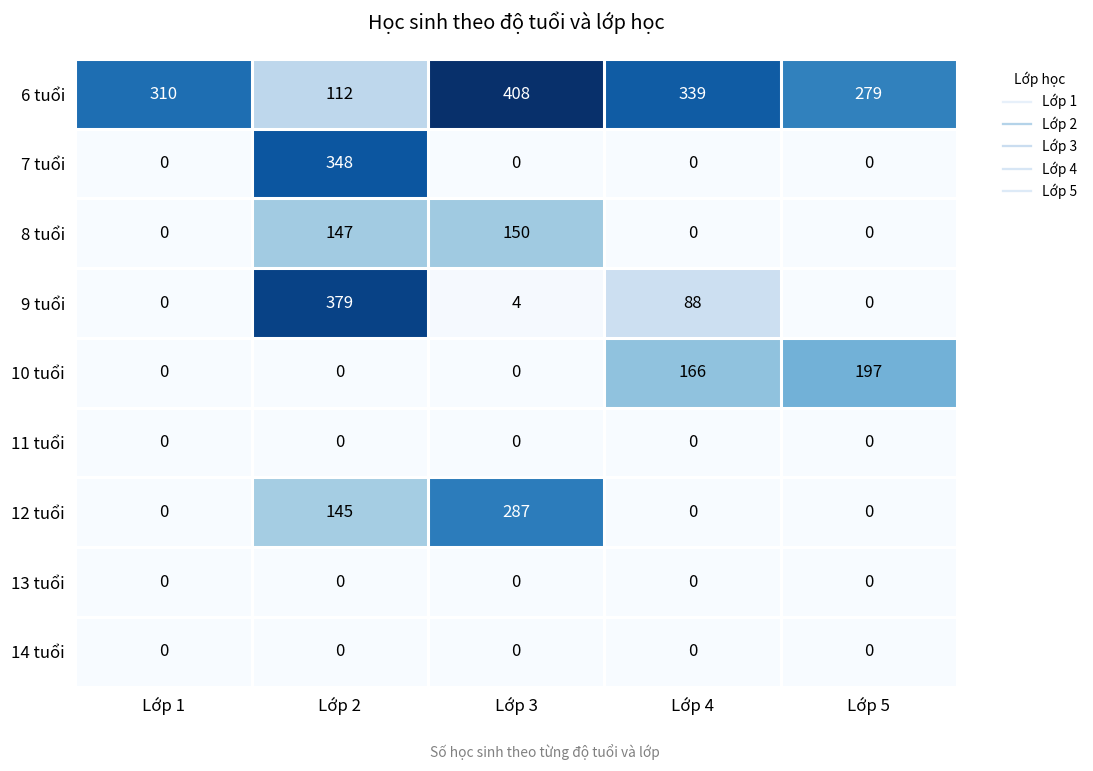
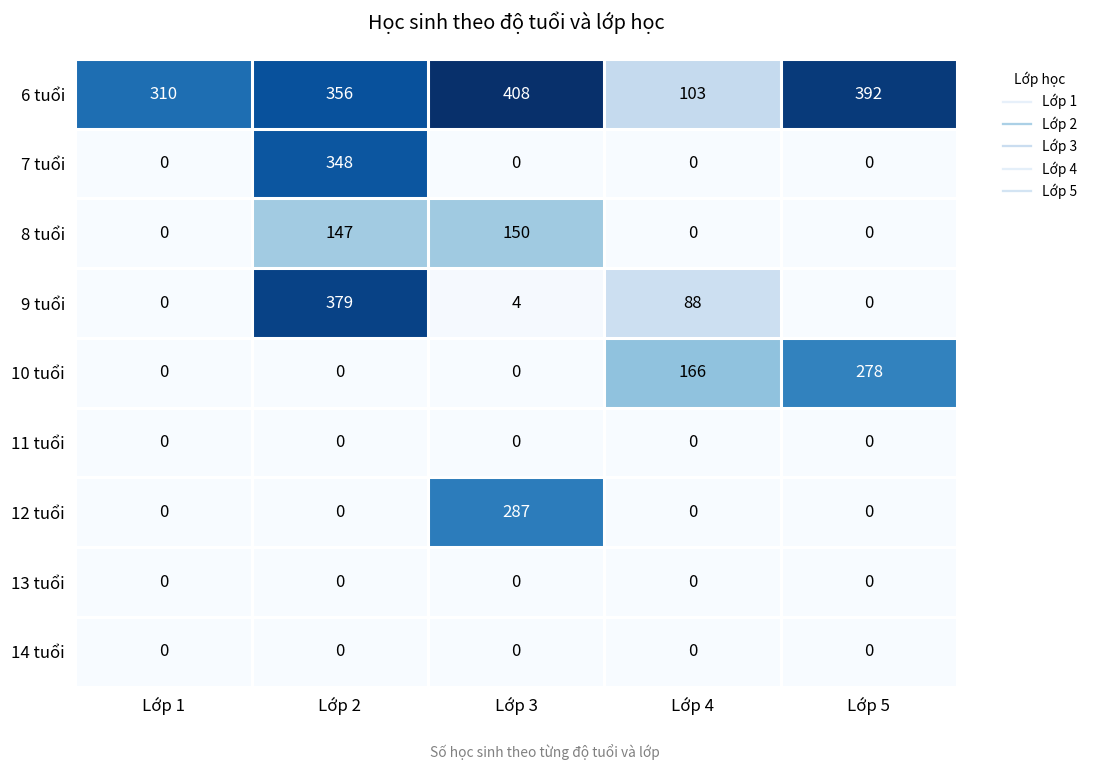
  {
    "6 tuổi": {
      "Lớp 1": 310,
-     "Lớp 2": 112,
+     "Lớp 2": 356,
      "Lớp 3": 408,
-     "Lớp 4": 339,
-     "Lớp 5": 279
+     "Lớp 4": 103,
+     "Lớp 5": 392
    },
    "7 tuổi": {
      "Lớp 1": 0,
      "Lớp 2": 348,
      "Lớp 3": 0,
      "Lớp 4": 0,
      "Lớp 5": 0
    },
    "8 tuổi": {
      "Lớp 1": 0,
      "Lớp 2": 147,
      "Lớp 3": 150,
      "Lớp 4": 0,
      "Lớp 5": 0
    },
    "9 tuổi": {
      "Lớp 1": 0,
      "Lớp 2": 379,
      "Lớp 3": 4,
      "Lớp 4": 88,
      "Lớp 5": 0
    },
    "10 tuổi": {
      "Lớp 1": 0,
      "Lớp 2": 0,
      "Lớp 3": 0,
      "Lớp 4": 166,
-     "Lớp 5": 197
+     "Lớp 5": 278
    },
    "11 tuổi": {
      "Lớp 1": 0,
      "Lớp 2": 0,
      "Lớp 3": 0,
      "Lớp 4": 0,
      "Lớp 5": 0
    },
    "12 tuổi": {
      "Lớp 1": 0,
-     "Lớp 2": 145,
+     "Lớp 2": 0,
      "Lớp 3": 287,
      "Lớp 4": 0,
      "Lớp 5": 0
    },
    "13 tuổi": {
      "Lớp 1": 0,
      "Lớp 2": 0,
      "Lớp 3": 0,
      "Lớp 4": 0,
      "Lớp 5": 0
    },
    "14 tuổi": {
      "Lớp 1": 0,
      "Lớp 2": 0,
      "Lớp 3": 0,
      "Lớp 4": 0,
      "Lớp 5": 0
    }
  }
